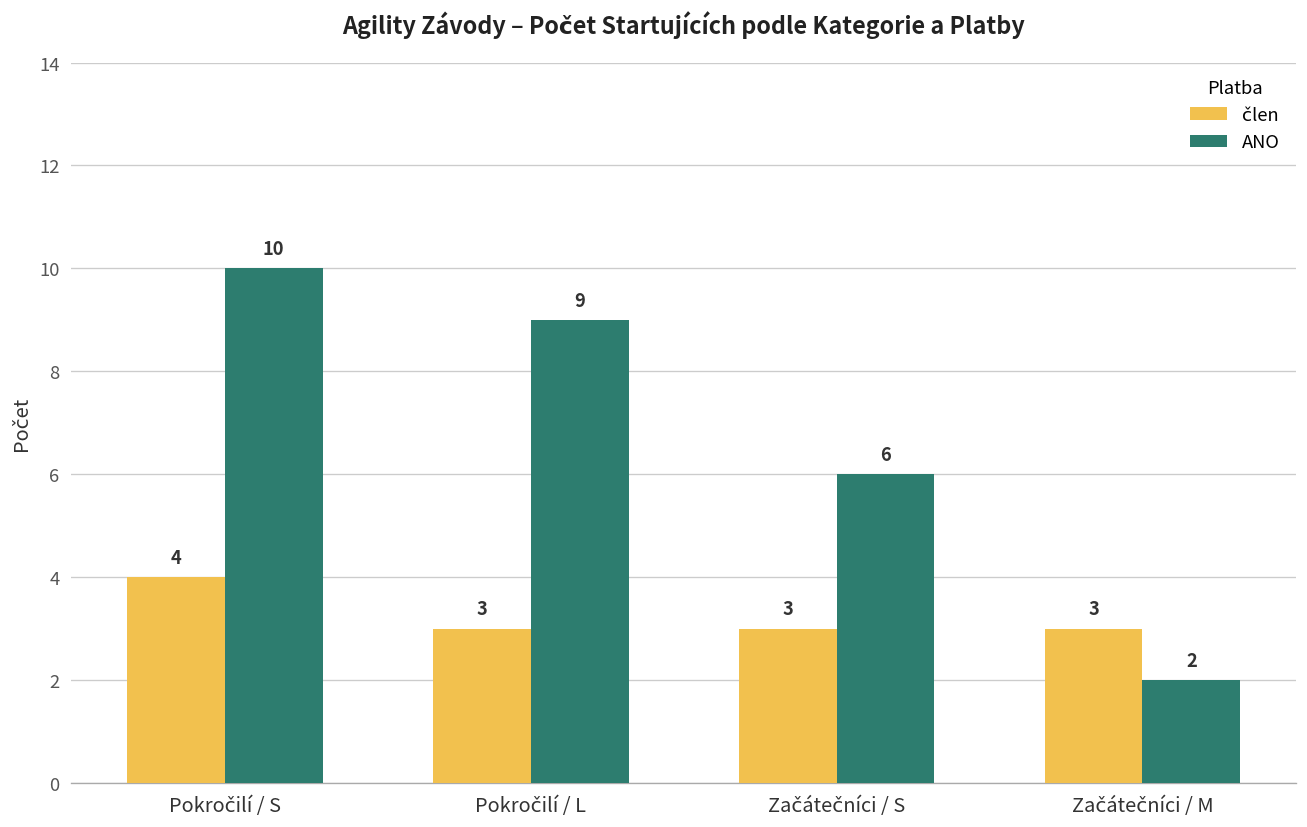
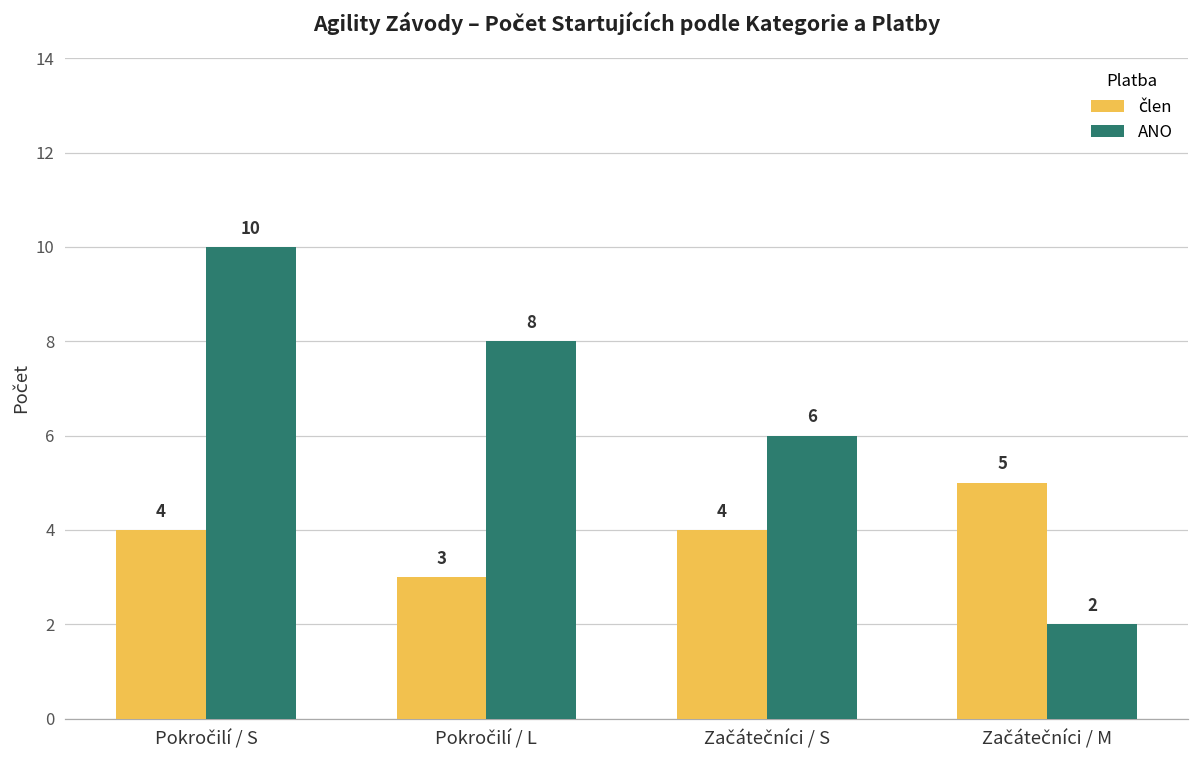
  {
    "člen": {
      "Pokročilí / S": 4,
      "Pokročilí / L": 3,
-     "Začátečníci / S": 3,
-     "Začátečníci / M": 3
+     "Začátečníci / S": 4,
+     "Začátečníci / M": 5
    },
    "ANO": {
      "Pokročilí / S": 10,
-     "Pokročilí / L": 9,
+     "Pokročilí / L": 8,
      "Začátečníci / S": 6,
      "Začátečníci / M": 2
    }
  }
